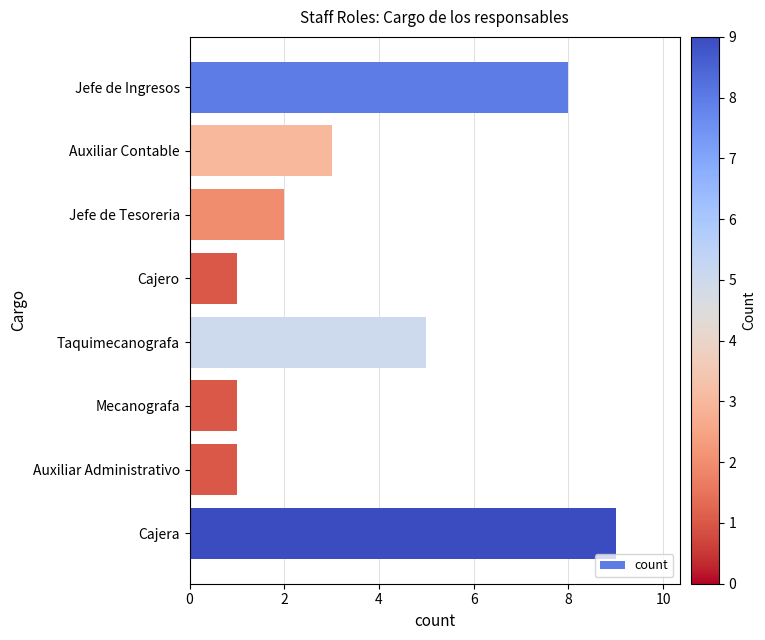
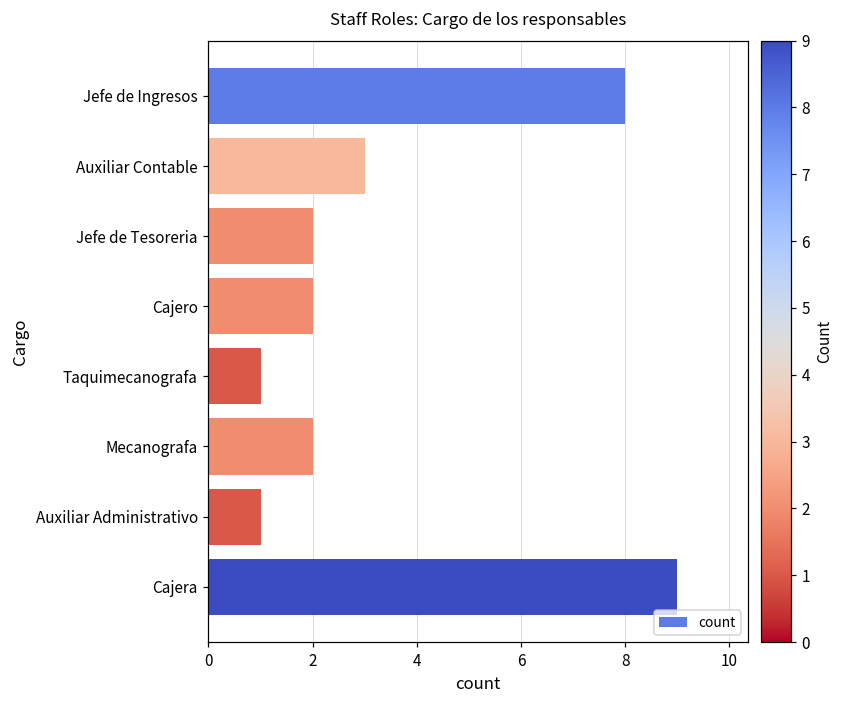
  {
    "Jefe de Ingresos": 8,
    "Auxiliar Contable": 3,
    "Jefe de Tesoreria": 2,
-   "Cajero": 1,
-   "Taquimecanografa": 5,
-   "Mecanografa": 1,
+   "Cajero": 2,
+   "Taquimecanografa": 1,
+   "Mecanografa": 2,
    "Auxiliar Administrativo": 1,
    "Cajera": 9
  }
